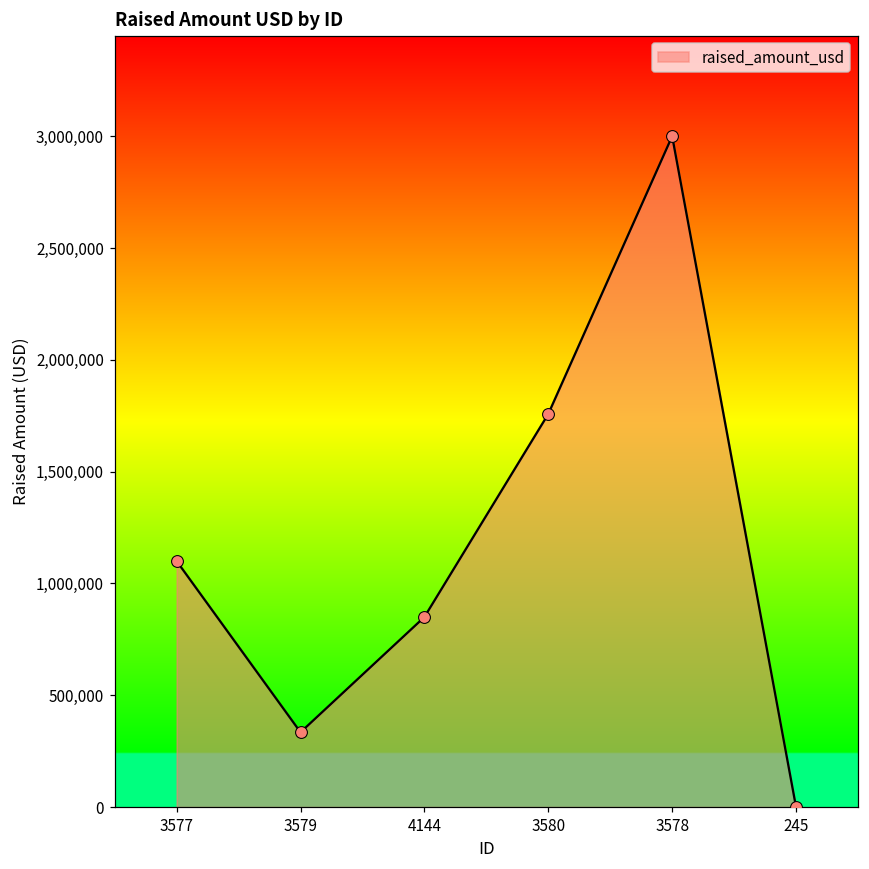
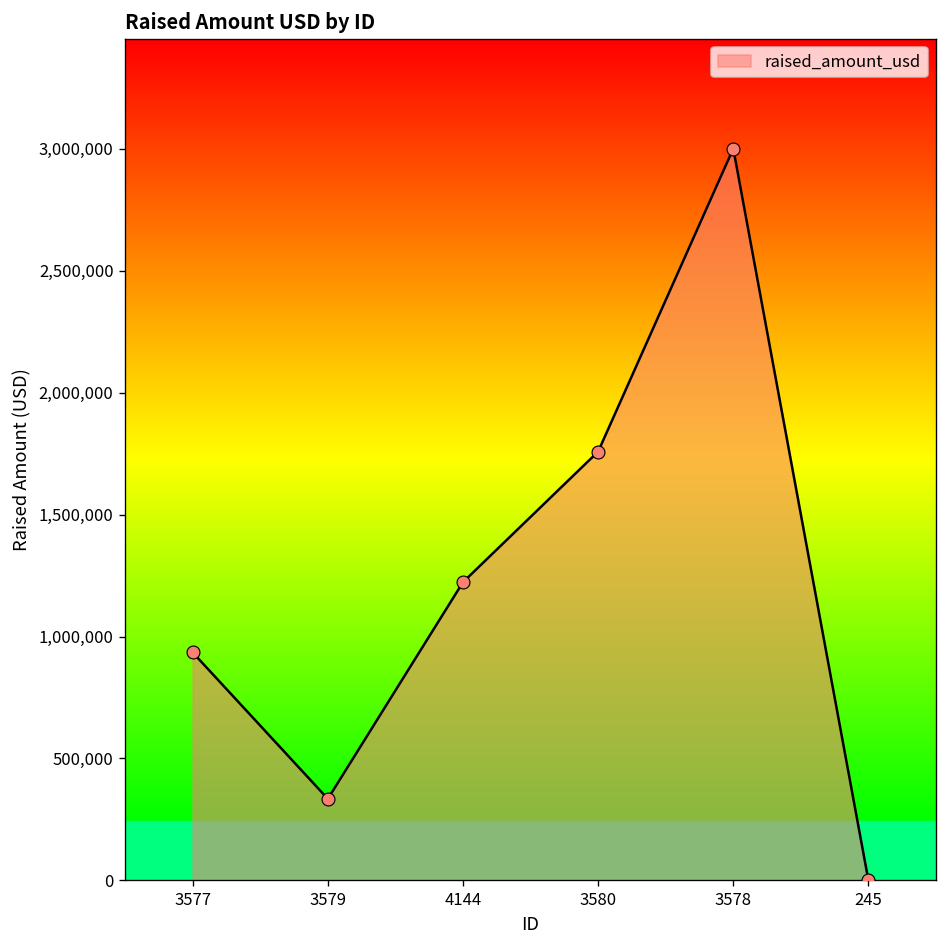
  {
-   "3577": "1,100,000",
+   "3577": "930,000",
    "3579": "330,000",
-   "4144": "850,000",
+   "4144": "1,220,000",
    "3580": "1,760,000",
    "3578": "3,000,000",
    "245": "0"
  }
